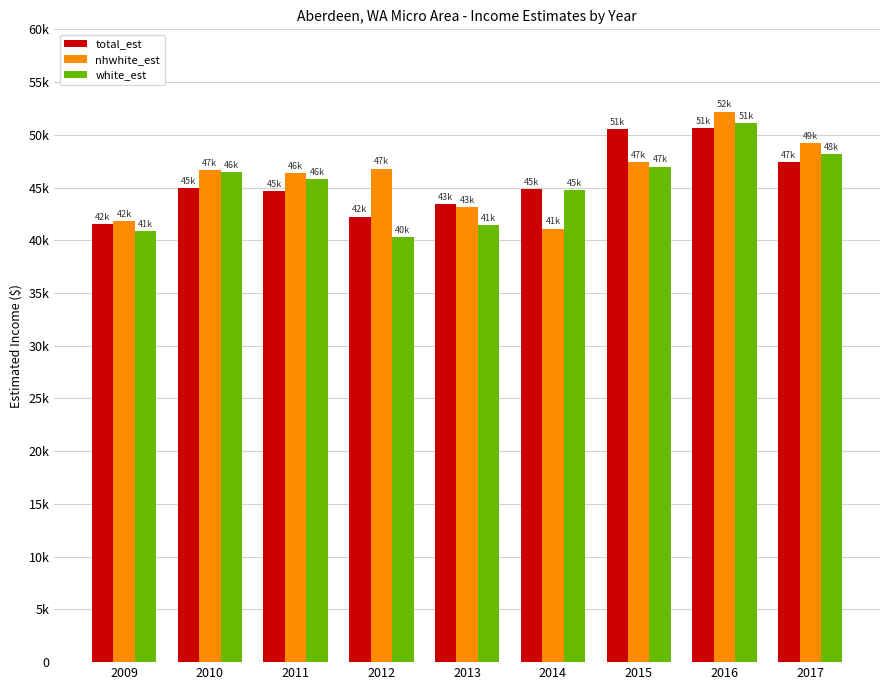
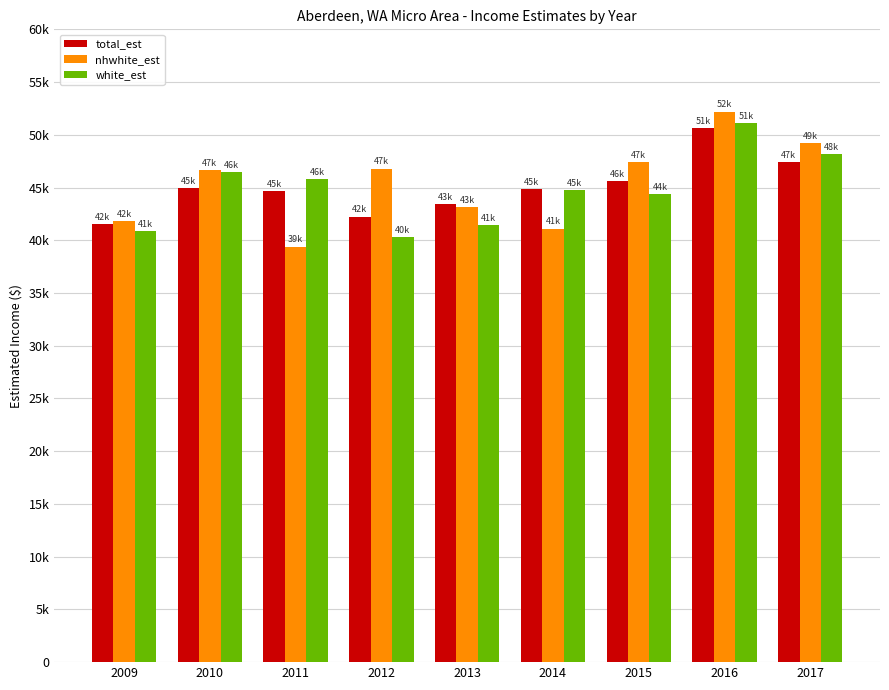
  {
    "total_est": {
      "2009": "42k",
      "2010": "45k",
      "2011": "45k",
      "2012": "42k",
      "2013": "43k",
      "2014": "45k",
-     "2015": "51k",
+     "2015": "46k",
      "2016": "51k",
      "2017": "47k"
    },
    "nhwhite_est": {
      "2009": "42k",
      "2010": "47k",
-     "2011": "46k",
+     "2011": "39k",
      "2012": "47k",
      "2013": "43k",
      "2014": "41k",
      "2015": "47k",
      "2016": "52k",
      "2017": "49k"
    },
    "white_est": {
      "2009": "41k",
      "2010": "46k",
      "2011": "46k",
      "2012": "40k",
      "2013": "41k",
      "2014": "45k",
-     "2015": "47k",
+     "2015": "44k",
      "2016": "51k",
      "2017": "48k"
    }
  }
